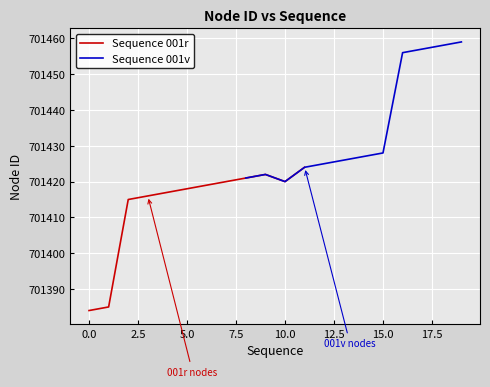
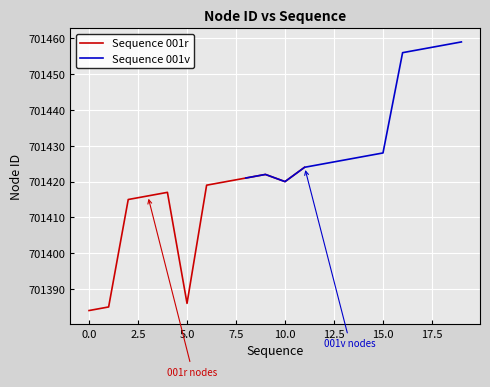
  {
    "Sequence 001r": {
      "0.0": 701384,
-     "5.0": 701418
+     "5.0": 701386
    },
    "Sequence 001v": {
      "15.0": 701428
    }
  }
